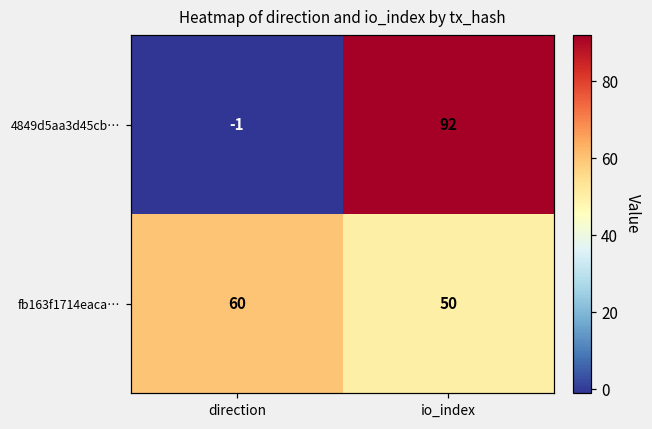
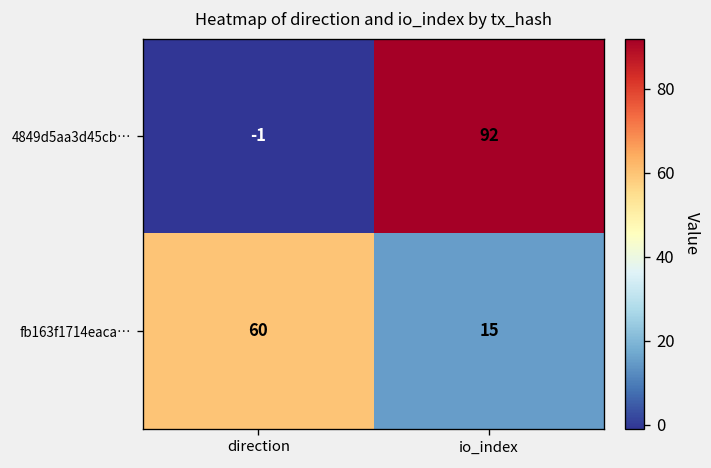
  {
    "4849d5aa3d45cb…": {
      "direction": -1,
      "io_index": 92
    },
    "fb163f1714eaca…": {
      "direction": 60,
-     "io_index": 50
+     "io_index": 15
    }
  }
